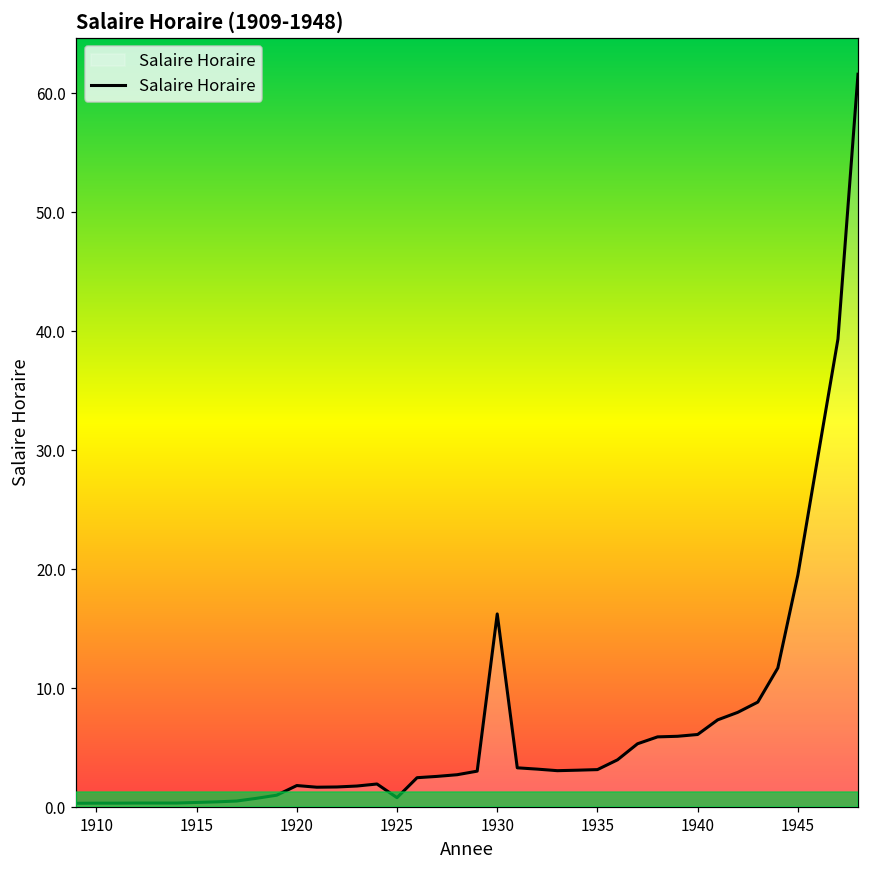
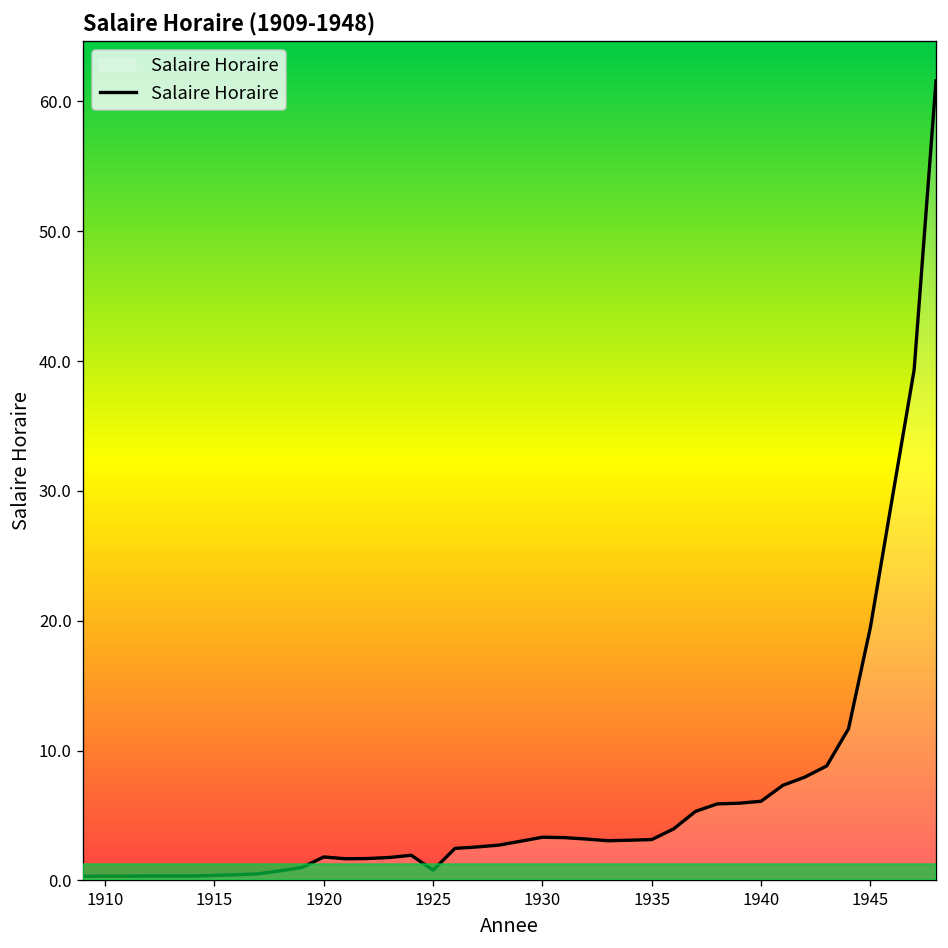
  {
    "1920": 1.8,
-   "1930": 16.2,
+   "1930": 3.3,
    "1935": 3.2,
    "1940": 6.1,
    "1945": 19.5
  }
